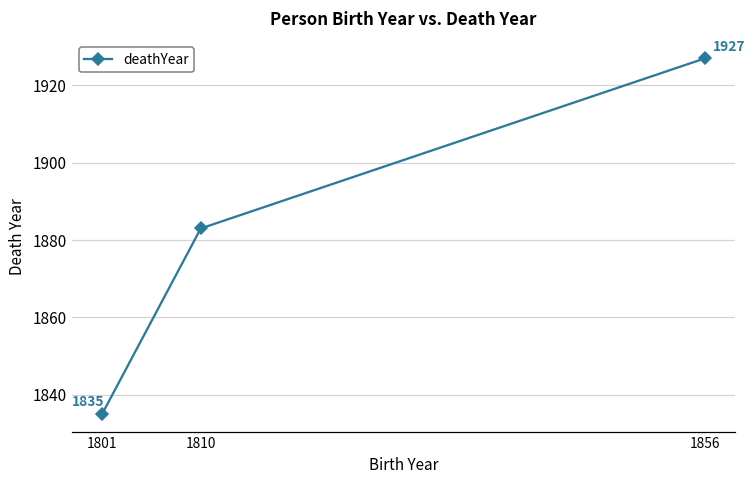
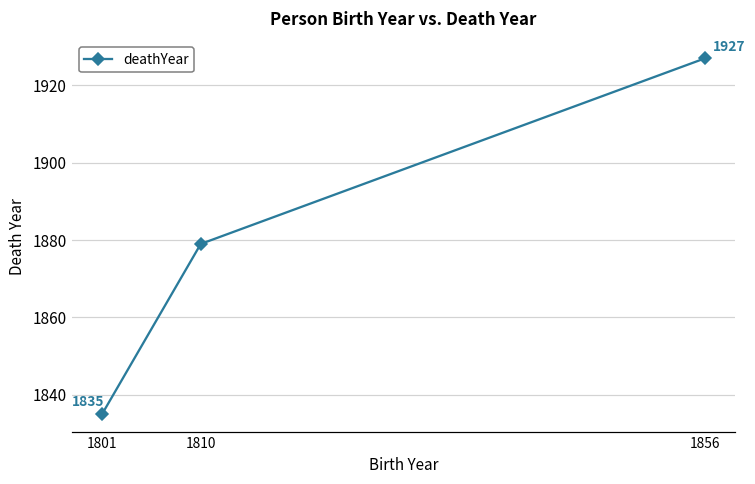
  {
-   "1810": 1883
+   "1810": 1879
  }
